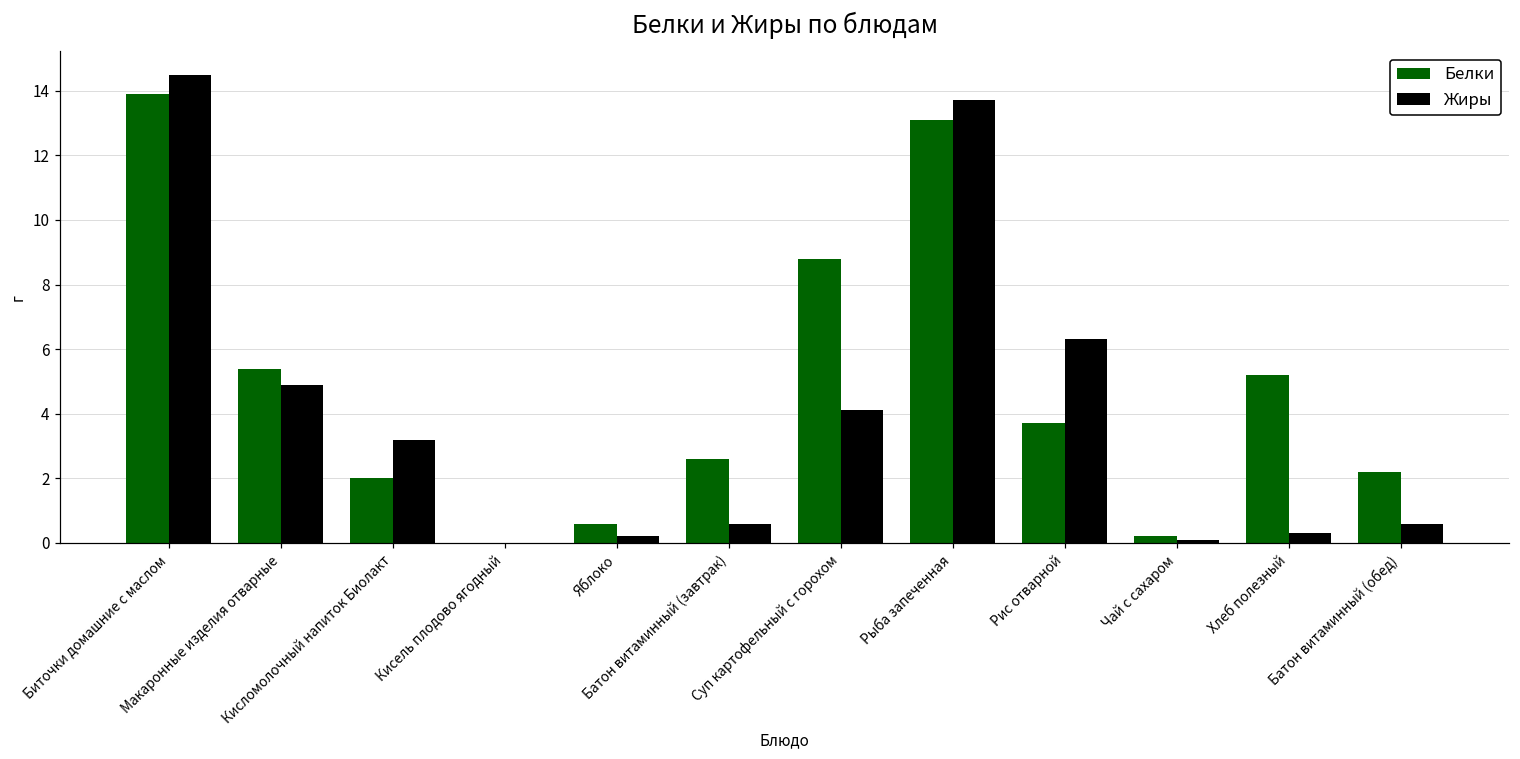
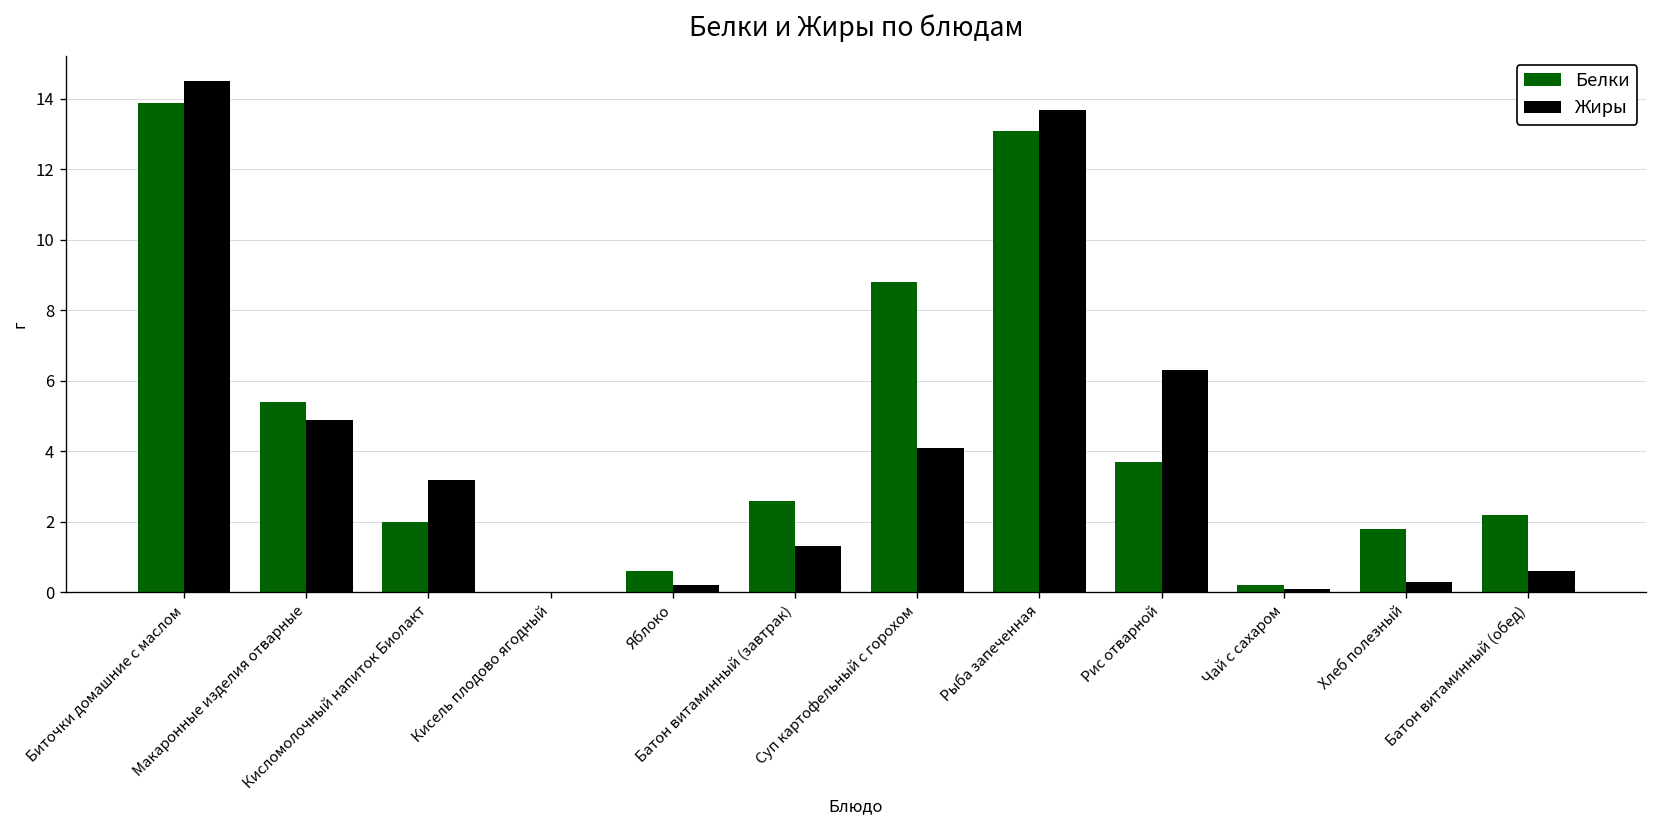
  {
    "Белки": {
      "Биточки домашние с маслом": 13.9,
      "Макаронные изделия отварные": 5.4,
      "Кисломолочный напиток Биолакт": 2.0,
      "Кисель плодово ягодный": 0.0,
      "Яблоко": 0.6,
      "Батон витаминный (завтрак)": 2.6,
      "Суп картофельный с горохом": 8.8,
      "Рыба запеченная": 13.1,
      "Рис отварной": 3.7,
      "Чай с сахаром": 0.2,
-     "Хлеб полезный": 5.2,
+     "Хлеб полезный": 1.8,
      "Батон витаминный (обед)": 2.2
    },
    "Жиры": {
      "Биточки домашние с маслом": 14.5,
      "Макаронные изделия отварные": 4.9,
      "Кисломолочный напиток Биолакт": 3.2,
      "Кисель плодово ягодный": 0.0,
      "Яблоко": 0.2,
-     "Батон витаминный (завтрак)": 0.6,
+     "Батон витаминный (завтрак)": 1.3,
      "Суп картофельный с горохом": 4.1,
      "Рыба запеченная": 13.7,
      "Рис отварной": 6.3,
      "Чай с сахаром": 0.1,
      "Хлеб полезный": 0.3,
      "Батон витаминный (обед)": 0.6
    }
  }
